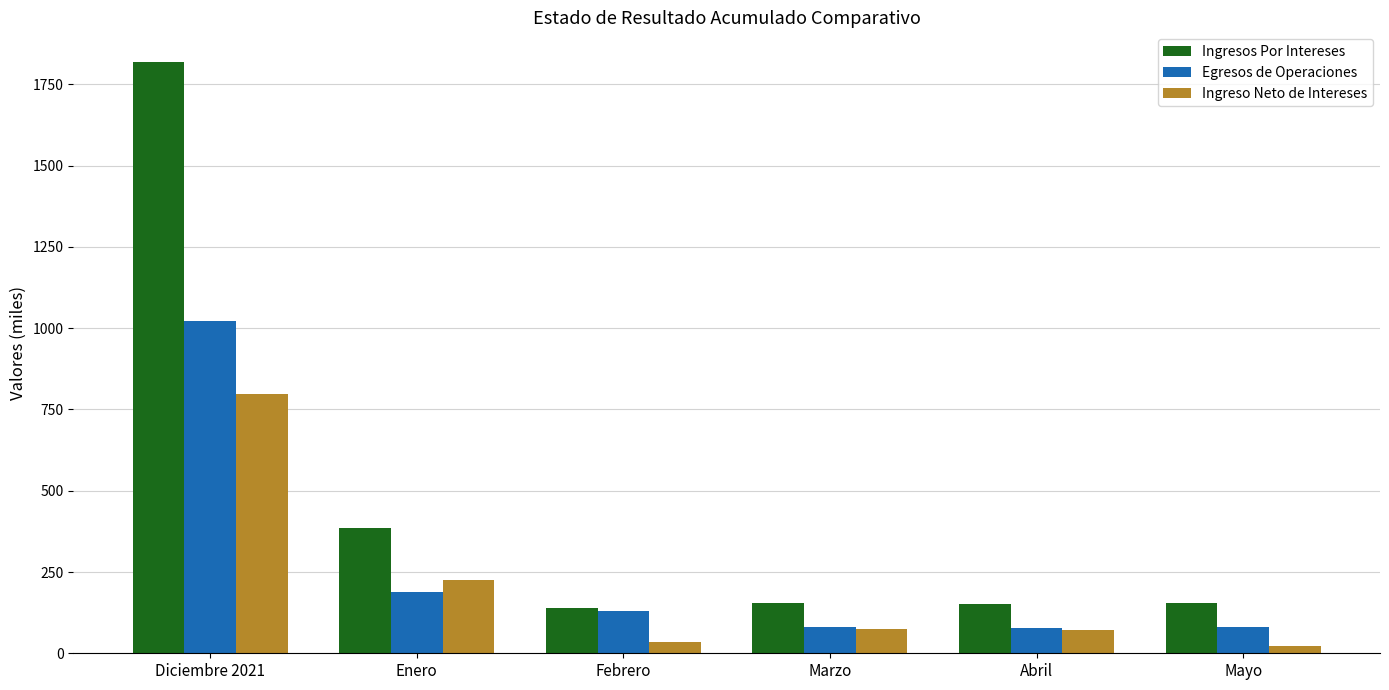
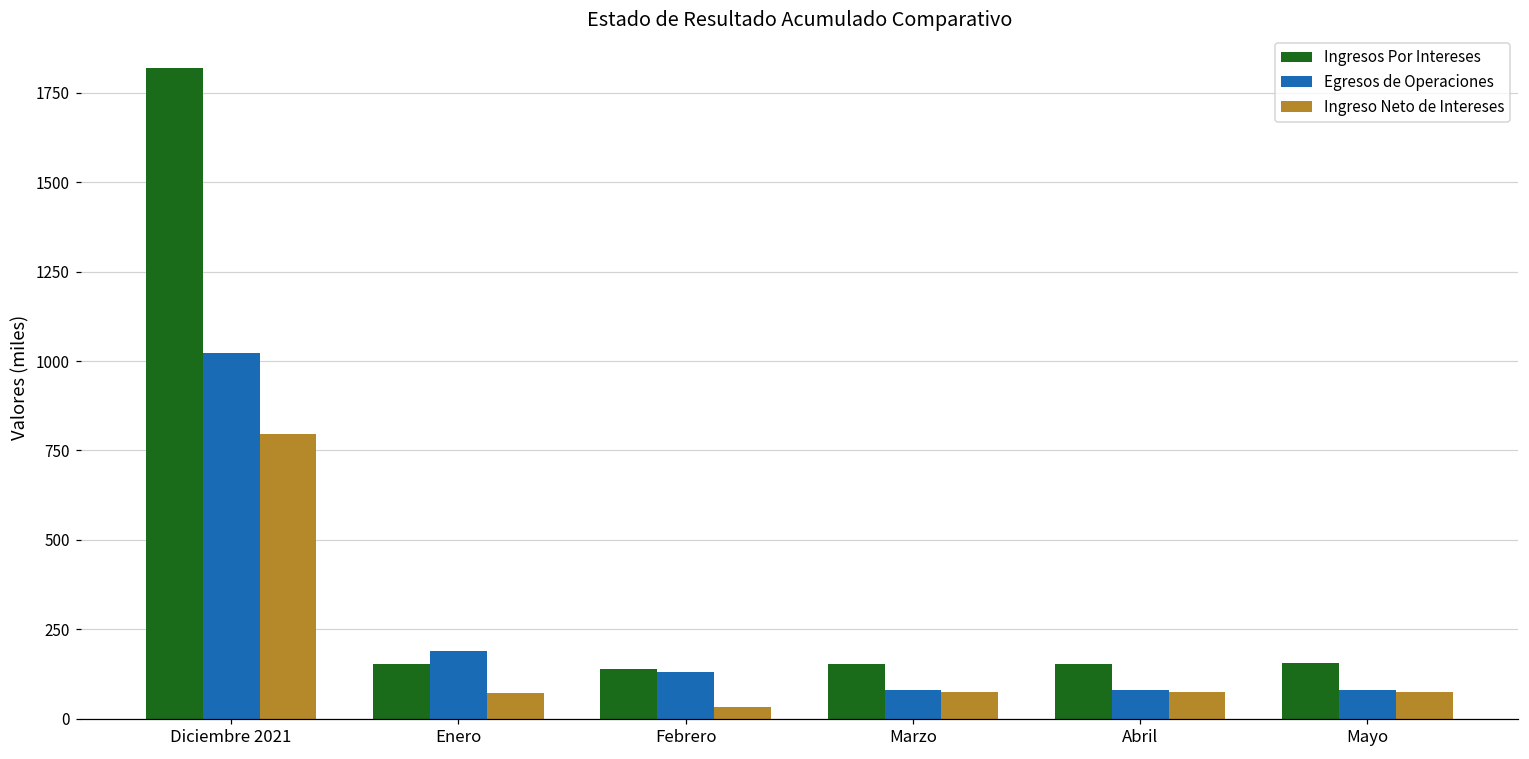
  {
    "Ingresos Por Intereses": {
      "Diciembre 2021": 1820,
-     "Enero": 380,
+     "Enero": 150,
      "Febrero": 140,
      "Marzo": 150,
      "Abril": 150,
      "Mayo": 160
    },
    "Egresos de Operaciones": {
      "Diciembre 2021": 1020,
      "Enero": 190,
      "Febrero": 130,
      "Marzo": 80,
      "Abril": 80,
      "Mayo": 80
    },
    "Ingreso Neto de Intereses": {
      "Diciembre 2021": 800,
-     "Enero": 230,
+     "Enero": 70,
      "Febrero": 30,
      "Marzo": 70,
      "Abril": 70,
-     "Mayo": 20
+     "Mayo": 70
    }
  }
